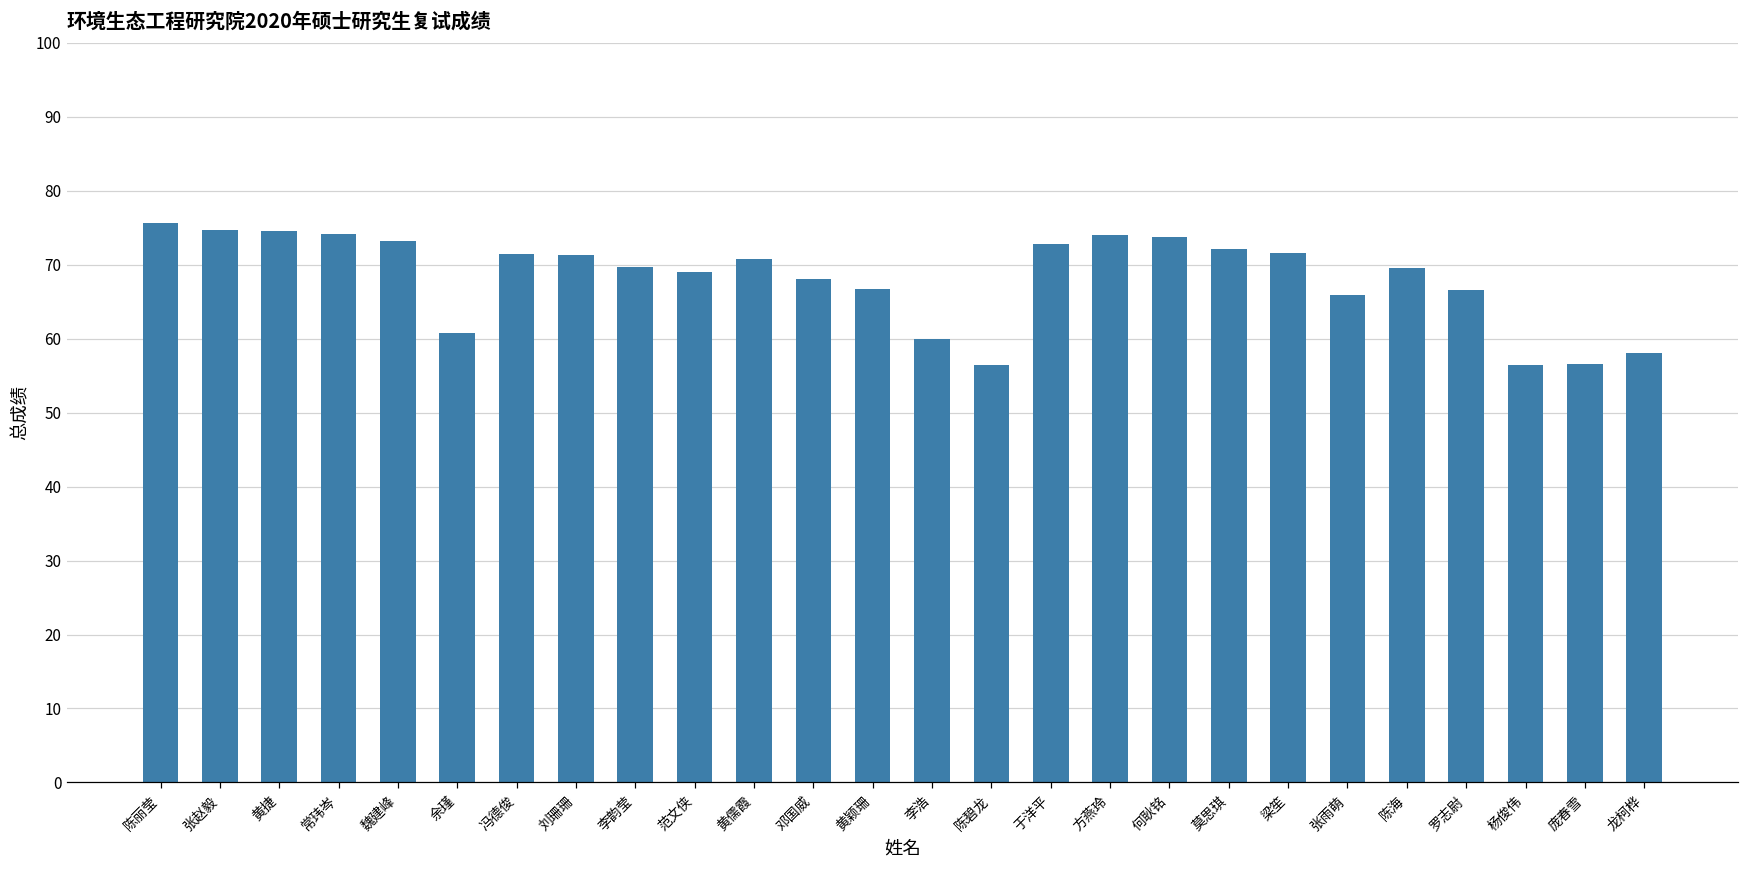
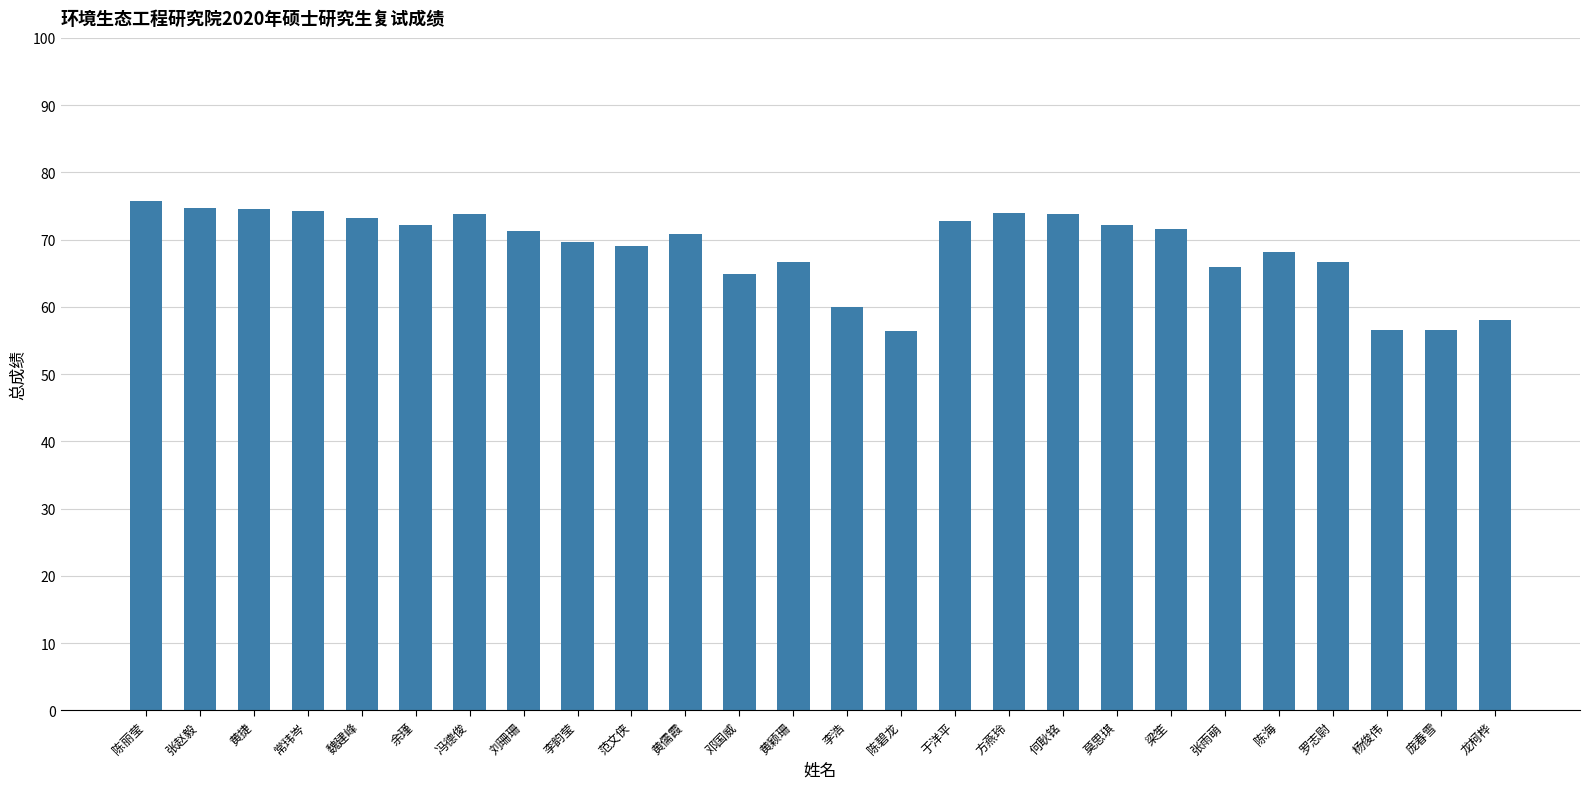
  {
    "陈丽莹": 76,
    "张赵毅": 75,
    "黄捷": 75,
    "常玮岑": 74,
    "魏建峰": 73,
-   "余瑾": 61,
-   "冯德俊": 71,
+   "余瑾": 72,
+   "冯德俊": 74,
    "刘珊珊": 71,
    "李韵莹": 70,
    "范文侠": 69,
    "黄儒霞": 71,
-   "邓国威": 68,
+   "邓国威": 65,
    "黄颖珊": 67,
    "李浩": 60,
    "陈碧龙": 56,
    "于洋平": 73,
    "方燕玲": 74,
    "何耿铭": 74,
    "莫思琪": 72,
    "梁笙": 72,
    "张雨萌": 66,
-   "陈海": 70,
+   "陈海": 68,
    "罗志尉": 67,
    "杨俊伟": 57,
    "庞春雪": 57,
    "龙柯桦": 58
  }
